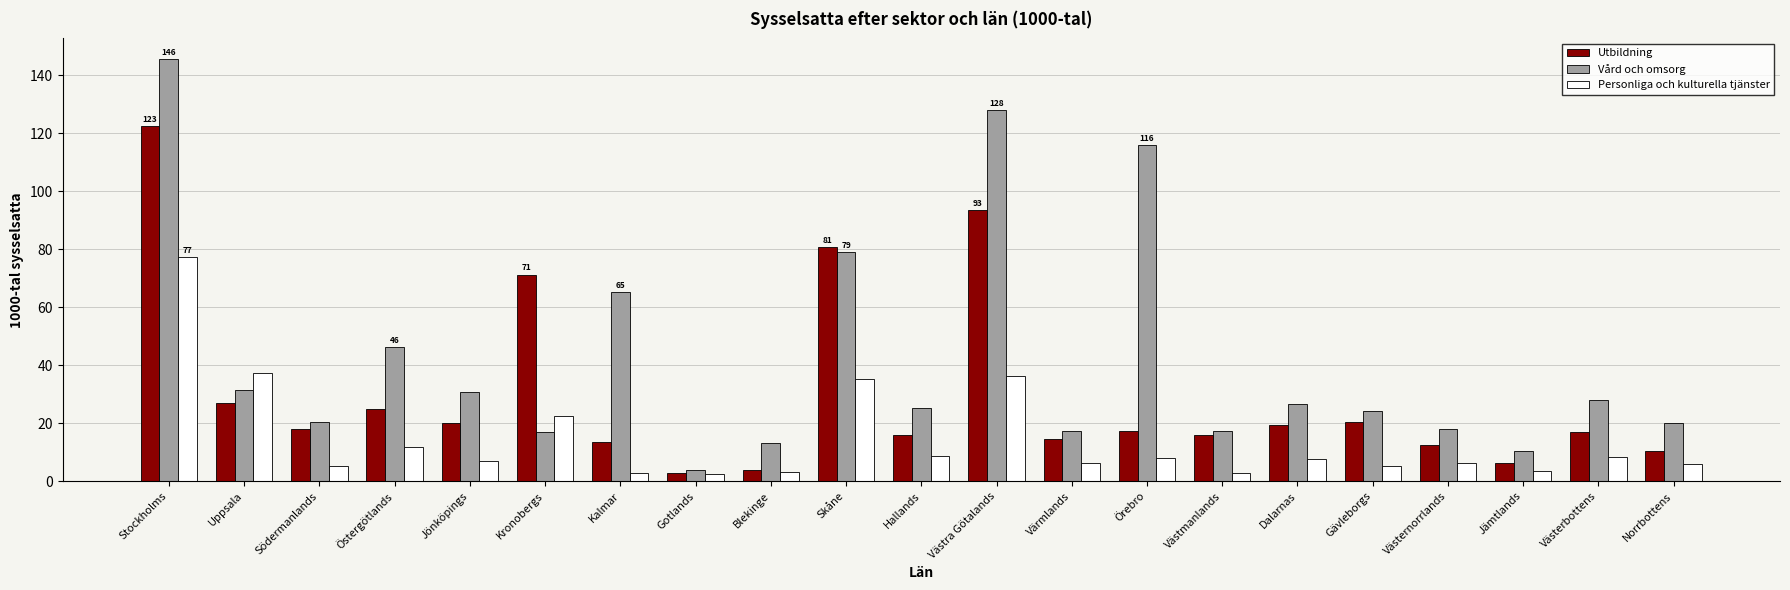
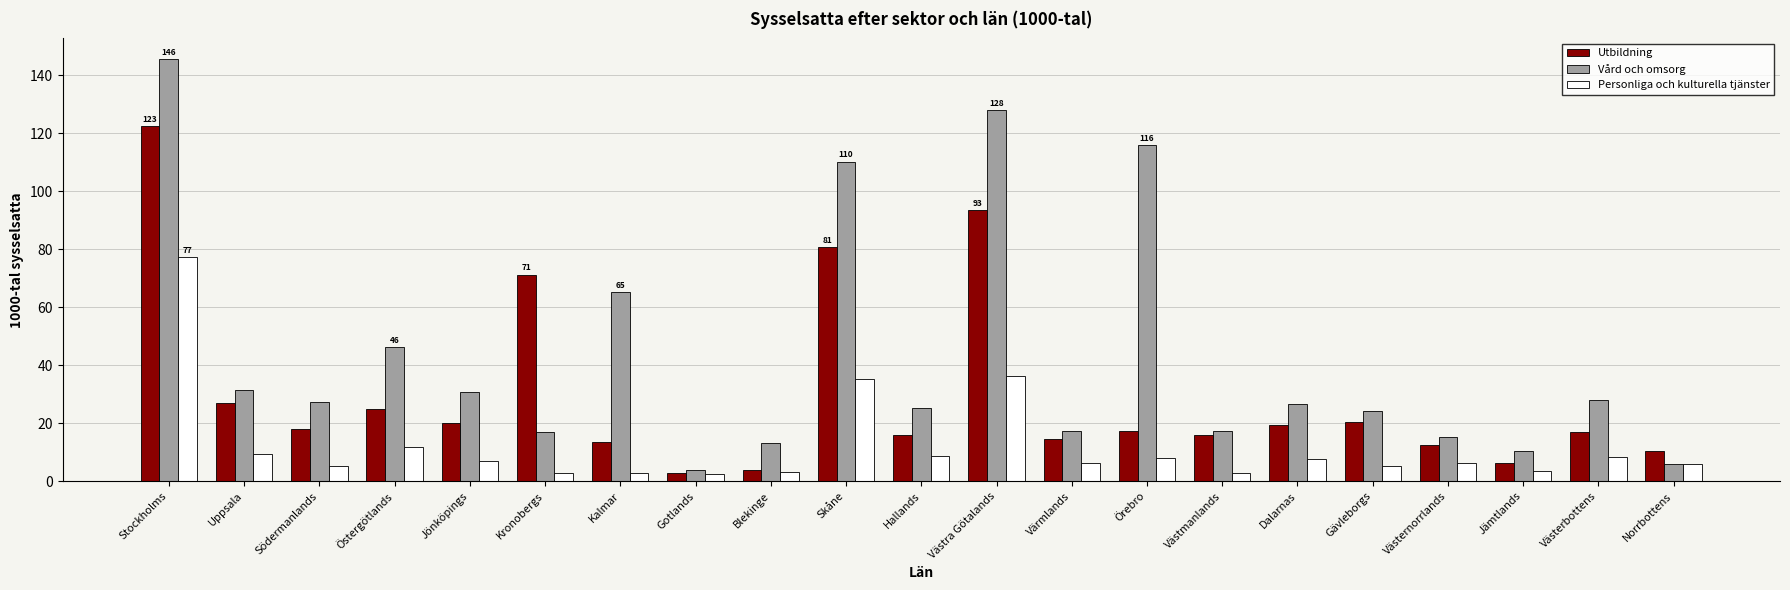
  {
    "Utbildning": {
      "Stockholms": 123,
      "Kronobergs": 71,
      "Skåne": 81,
      "Västra Götalands": 93
    },
    "Vård och omsorg": {
      "Stockholms": 146,
-     "Södermanlands": 20,
+     "Södermanlands": 27,
      "Östergötlands": 46,
      "Kalmar": 65,
-     "Skåne": 79,
+     "Skåne": 110,
      "Västra Götalands": 128,
      "Örebro": 116,
-     "Västernorrlands": 18,
-     "Norrbottens": 20
+     "Västernorrlands": 15,
+     "Norrbottens": 6
    },
    "Personliga och kulturella tjänster": {
-     "Uppsala": 37,
+     "Uppsala": 9,
      "Södermanlands": 5,
      "Östergötlands": 12,
      "Jönköpings": 7,
-     "Kronobergs": 23,
+     "Kronobergs": 3,
      "Kalmar": 3,
      "Gotlands": 2,
      "Blekinge": 3,
      "Skåne": 35,
      "Hallands": 9,
      "Västra Götalands": 36,
      "Värmlands": 6,
      "Örebro": 8,
      "Västmanlands": 3,
      "Dalarnas": 8,
      "Gävleborgs": 5,
      "Västernorrlands": 6,
      "Jämtlands": 3,
      "Västerbottens": 9,
      "Norrbottens": 6
    }
  }
